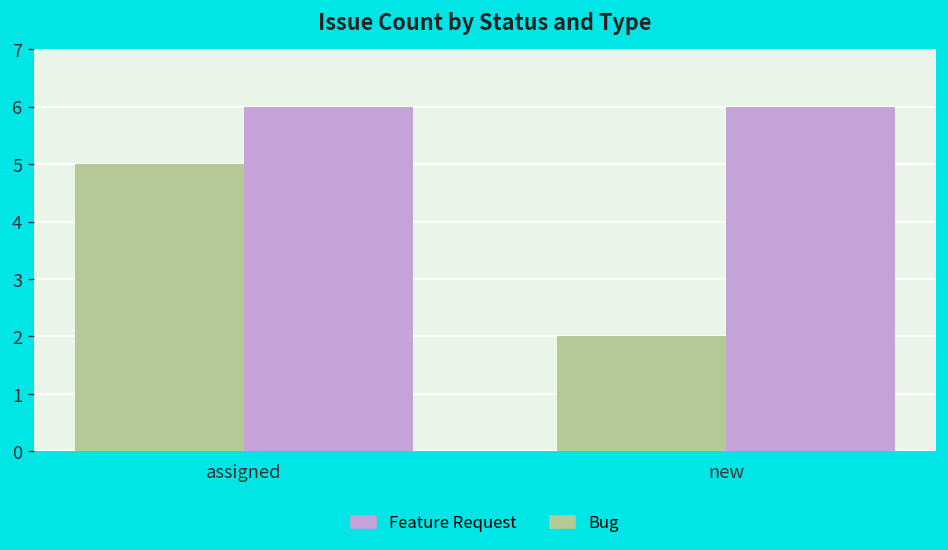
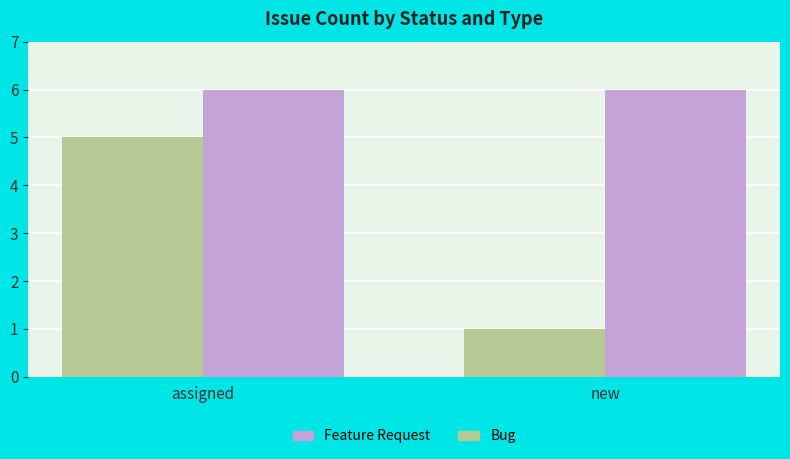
  {
    "Bug": {
      "assigned": 5,
-     "new": 2
+     "new": 1
    },
    "Feature Request": {
      "assigned": 6,
      "new": 6
    }
  }
